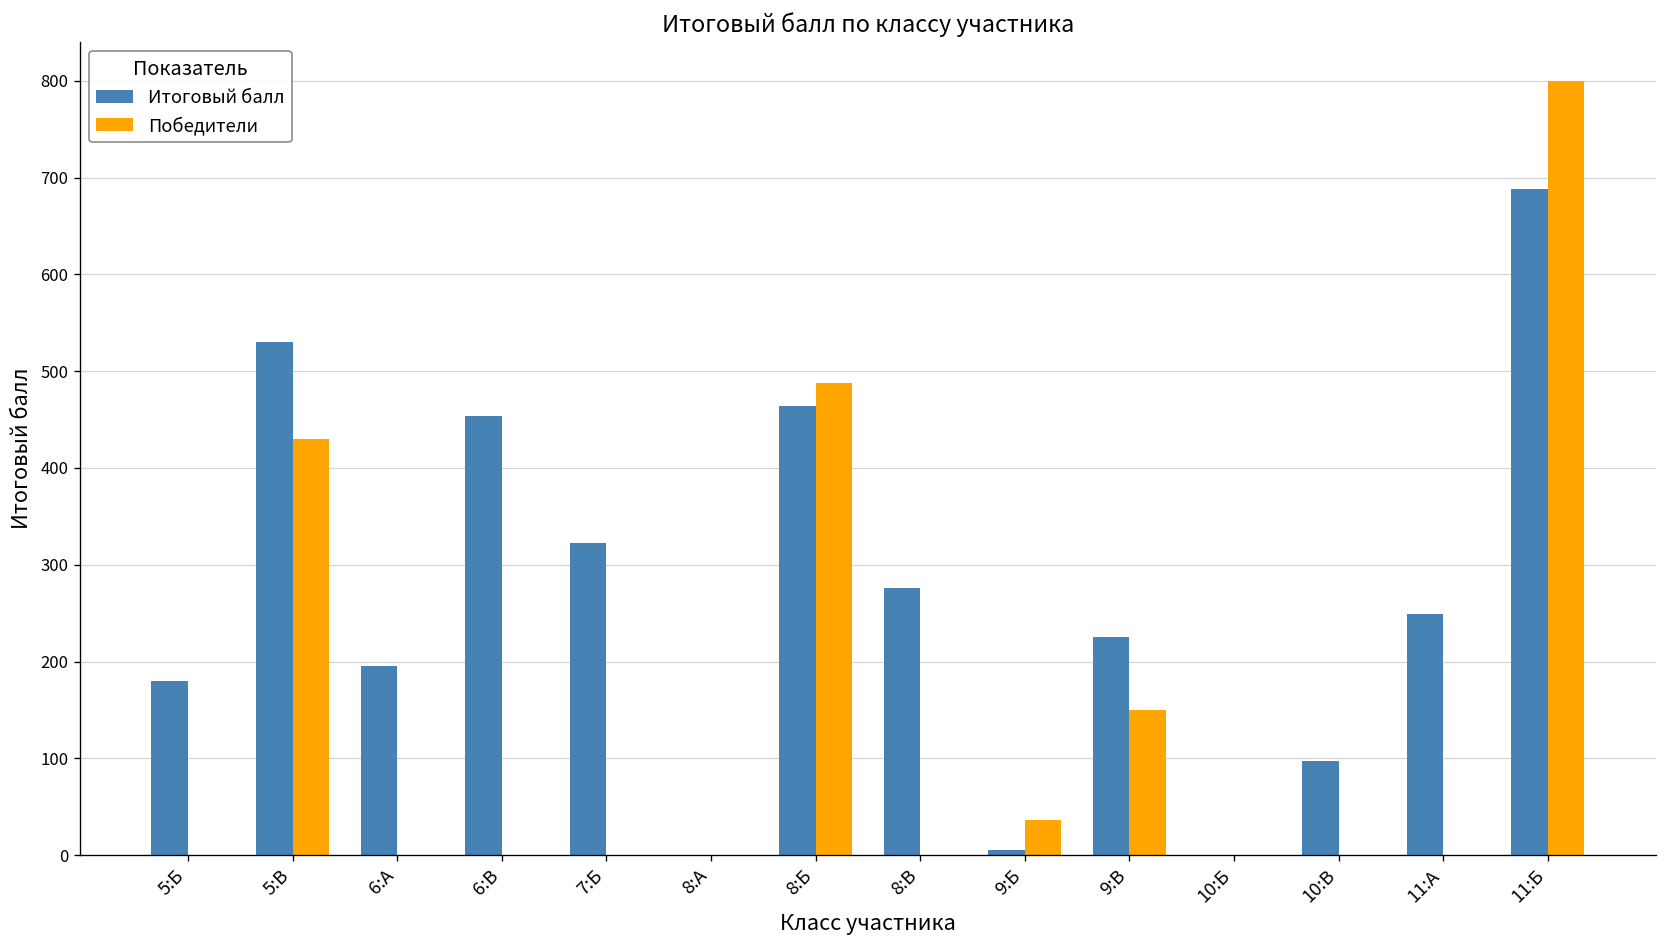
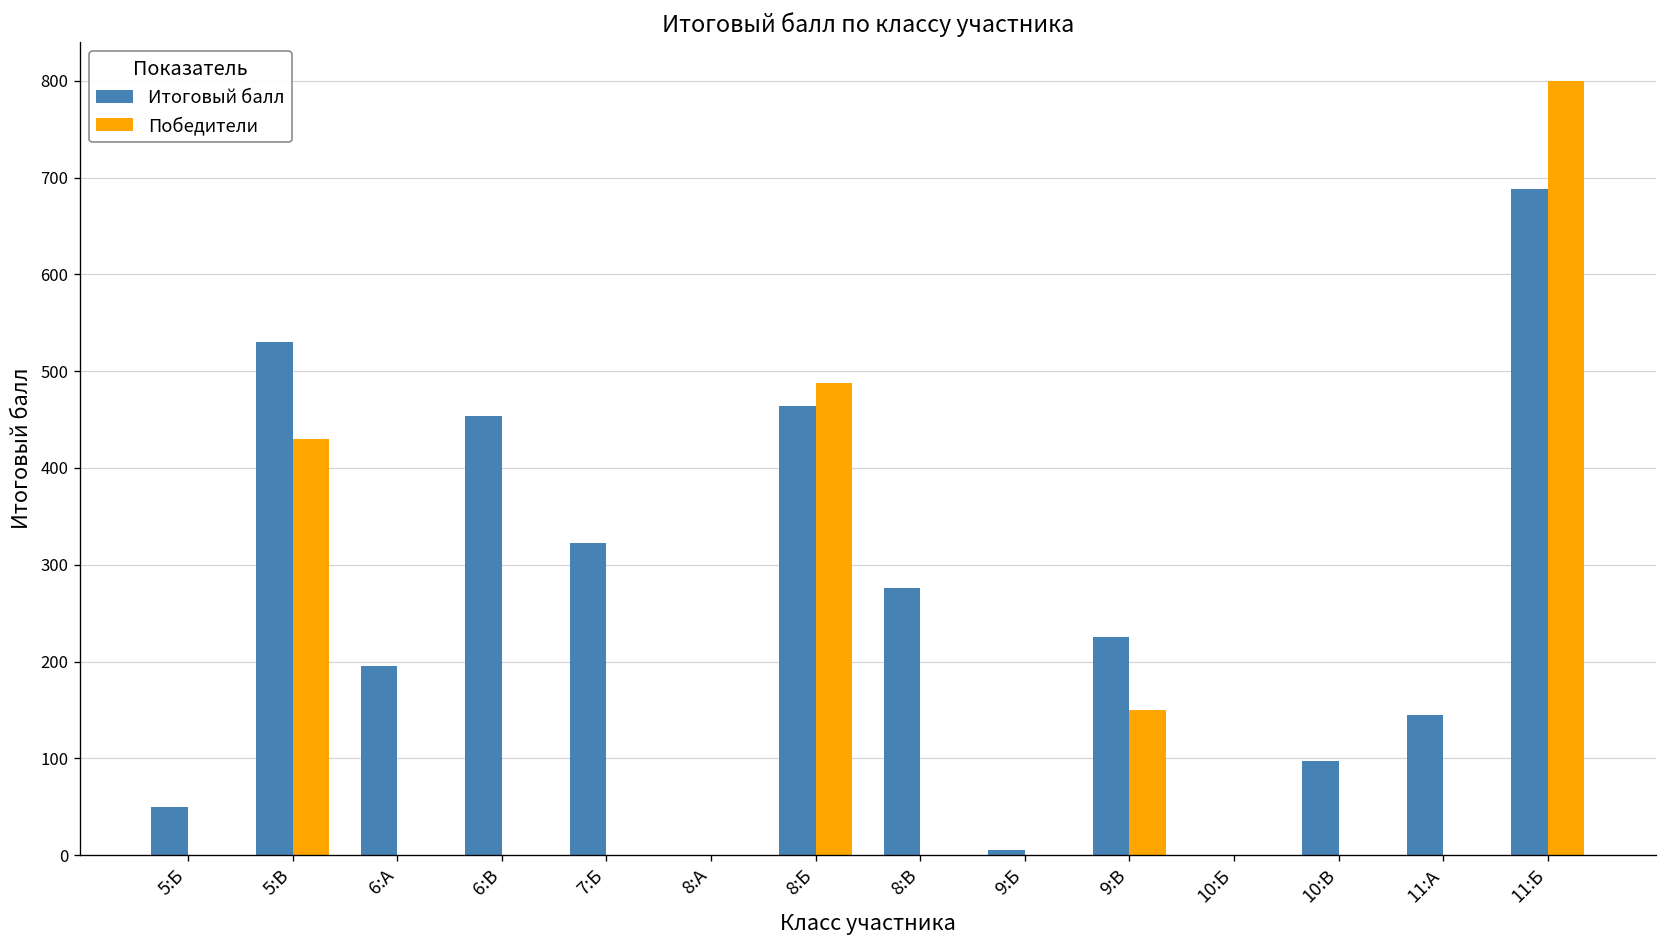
  {
    "Итоговый балл": {
-     "5:Б": 180,
+     "5:Б": 50,
      "5:В": 530,
      "6:А": 200,
      "6:В": 450,
      "7:Б": 320,
      "8:А": 0,
      "8:Б": 460,
      "8:В": 280,
      "9:Б": 10,
      "9:В": 230,
      "10:Б": 0,
      "10:В": 100,
-     "11:А": 250,
+     "11:А": 150,
      "11:Б": 690
    },
    "Победители": {
      "5:Б": 0,
      "5:В": 430,
      "6:А": 0,
      "6:В": 0,
      "7:Б": 0,
      "8:А": 0,
      "8:Б": 490,
      "8:В": 0,
-     "9:Б": 40,
+     "9:Б": 0,
      "9:В": 150,
      "10:Б": 0,
      "10:В": 0,
      "11:А": 0,
      "11:Б": 800
    }
  }
